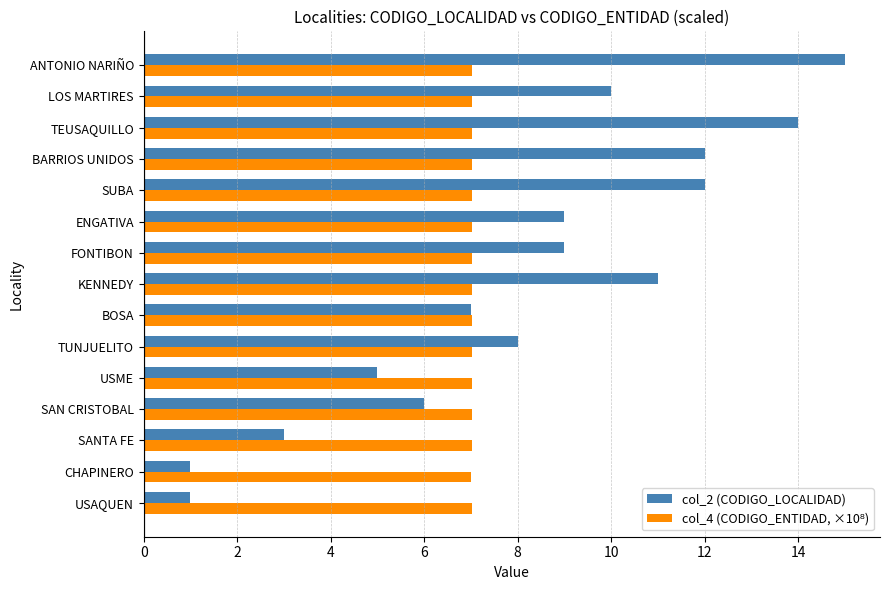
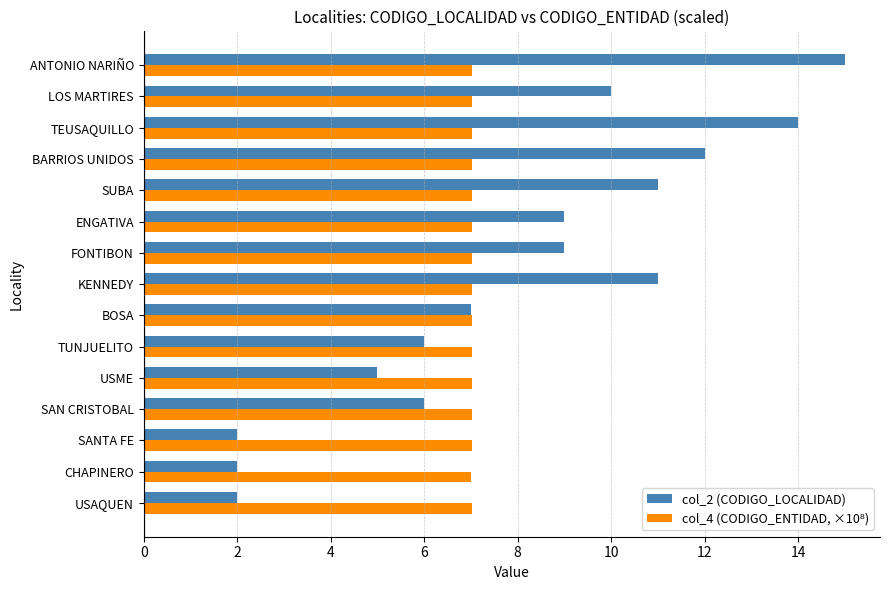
  {
    "col_2 (CODIGO_LOCALIDAD)": {
      "ANTONIO NARIÑO": 15,
      "LOS MARTIRES": 10,
      "TEUSAQUILLO": 14,
      "BARRIOS UNIDOS": 12,
-     "SUBA": 12,
+     "SUBA": 11,
      "ENGATIVA": 9,
      "FONTIBON": 9,
      "KENNEDY": 11,
      "BOSA": 7,
-     "TUNJUELITO": 8,
+     "TUNJUELITO": 6,
      "USME": 5,
      "SAN CRISTOBAL": 6,
-     "SANTA FE": 3,
-     "CHAPINERO": 1,
-     "USAQUEN": 1
+     "SANTA FE": 2,
+     "CHAPINERO": 2,
+     "USAQUEN": 2
    },
    "col_4 (CODIGO_ENTIDAD, ×10⁸)": {
      "ANTONIO NARIÑO": 7,
      "LOS MARTIRES": 7,
      "TEUSAQUILLO": 7,
      "BARRIOS UNIDOS": 7,
      "SUBA": 7,
      "ENGATIVA": 7,
      "FONTIBON": 7,
      "KENNEDY": 7,
      "BOSA": 7,
      "TUNJUELITO": 7,
      "USME": 7,
      "SAN CRISTOBAL": 7,
      "SANTA FE": 7,
      "CHAPINERO": 7,
      "USAQUEN": 7
    }
  }
